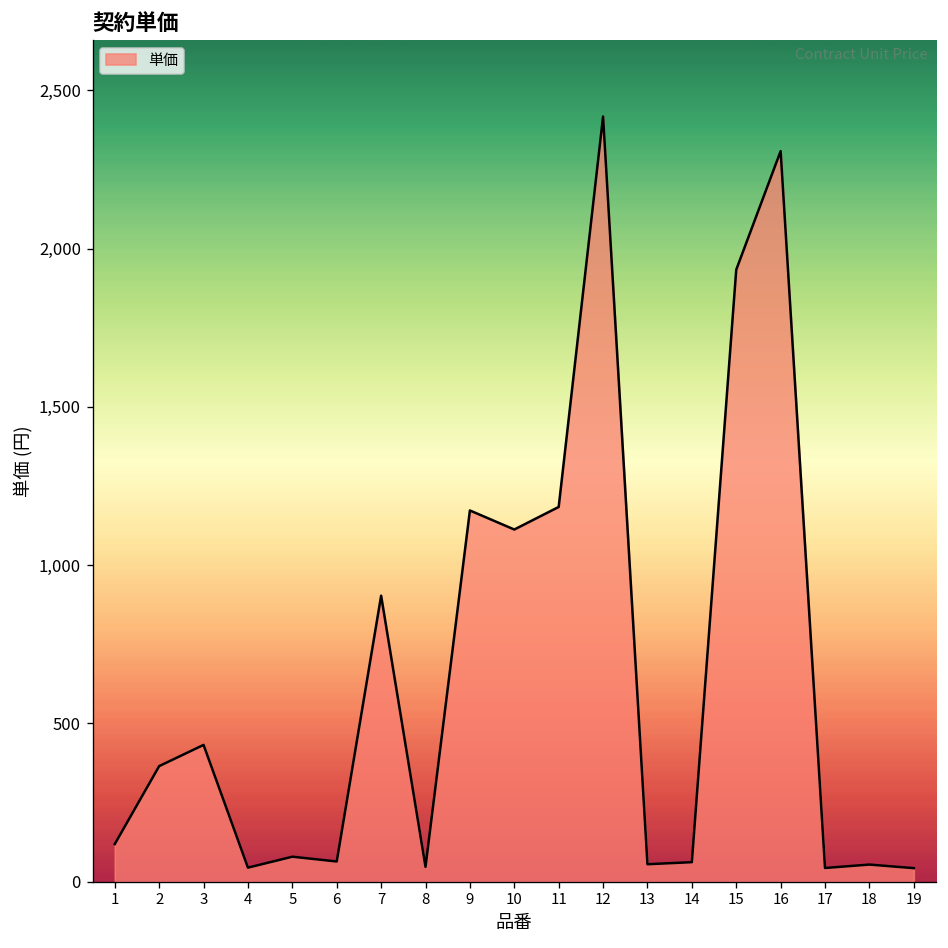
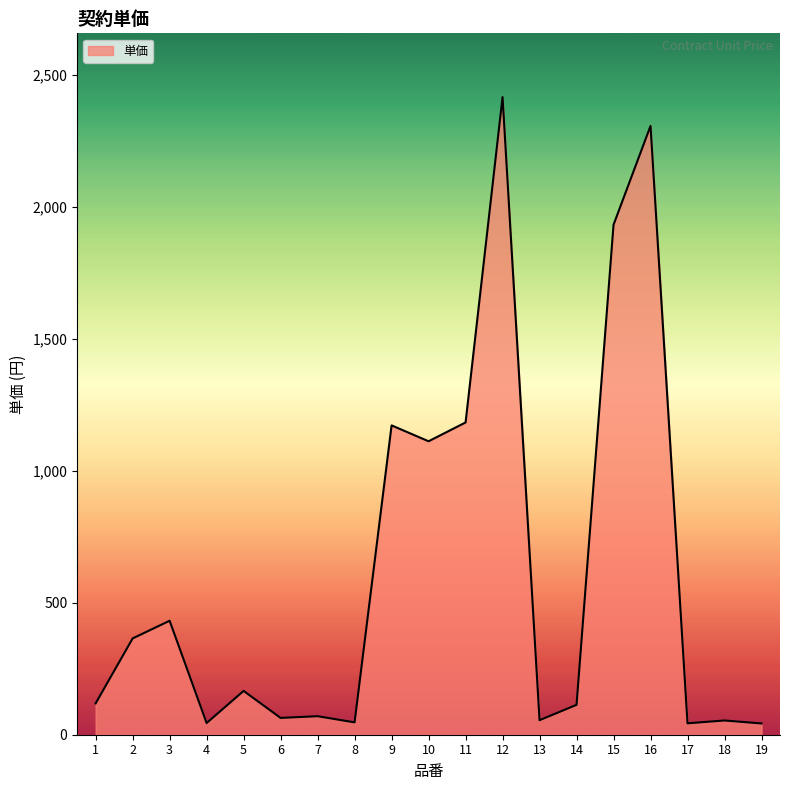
  {
    "1": "120",
    "2": "370",
    "3": "430",
    "4": "40",
-   "5": "80",
+   "5": "170",
    "6": "60",
-   "7": "900",
+   "7": "70",
    "8": "50",
    "9": "1,170",
    "10": "1,110",
    "11": "1,180",
    "12": "2,420",
    "13": "60",
-   "14": "60",
+   "14": "110",
    "15": "1,930",
    "16": "2,310",
    "17": "40",
    "18": "50",
    "19": "40"
  }
